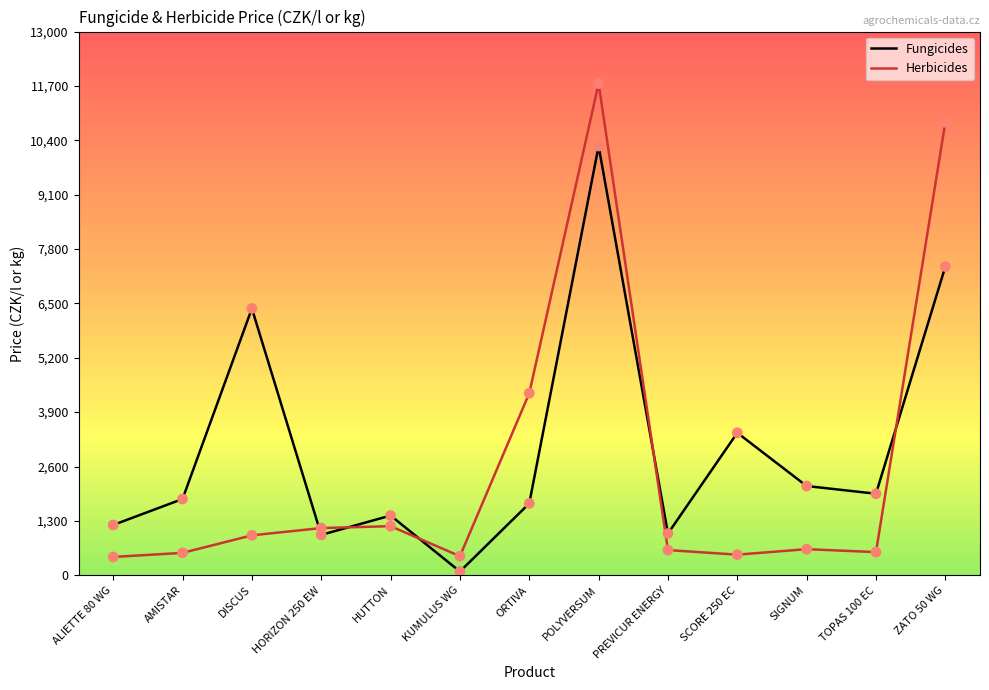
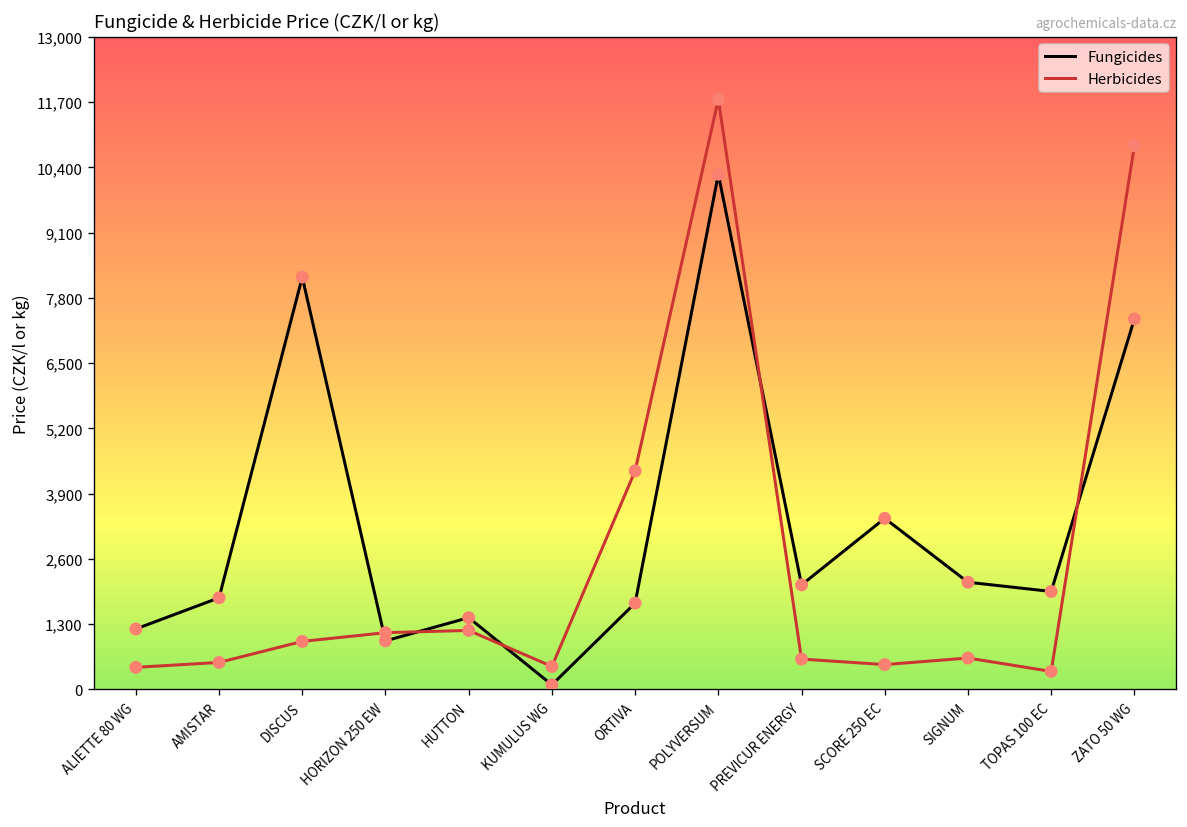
  {
    "Fungicides": {
      "ALIETTE 80 WG": "1,200",
      "AMISTAR": "1,800",
-     "DISCUS": "6,400",
+     "DISCUS": "8,200",
      "HORIZON 250 EW": "1,000",
      "HUTTON": "1,400",
      "KUMULUS WG": "100",
      "ORTIVA": "1,700",
      "POLYVERSUM": "10,300",
-     "PREVICUR ENERGY": "1,000",
+     "PREVICUR ENERGY": "2,100",
      "SCORE 250 EC": "3,400",
      "SIGNUM": "2,100",
      "TOPAS 100 EC": "1,900",
      "ZATO 50 WG": "7,400"
    },
    "Herbicides": {
      "ALIETTE 80 WG": "400",
      "AMISTAR": "500",
      "DISCUS": "1,000",
      "HORIZON 250 EW": "1,100",
      "HUTTON": "1,200",
      "KUMULUS WG": "500",
      "ORTIVA": "4,400",
      "POLYVERSUM": "11,800",
      "PREVICUR ENERGY": "600",
      "SCORE 250 EC": "500",
      "SIGNUM": "600",
-     "TOPAS 100 EC": "600",
+     "TOPAS 100 EC": "400",
      "ZATO 50 WG": "10,800"
    }
  }
